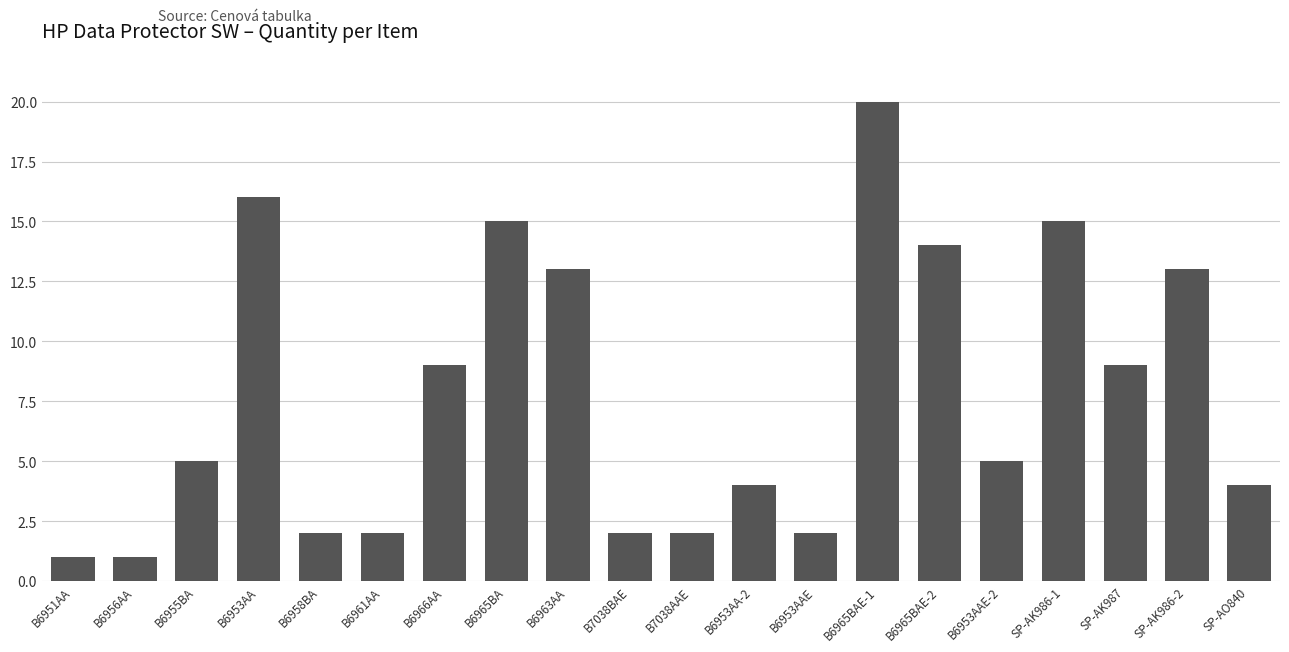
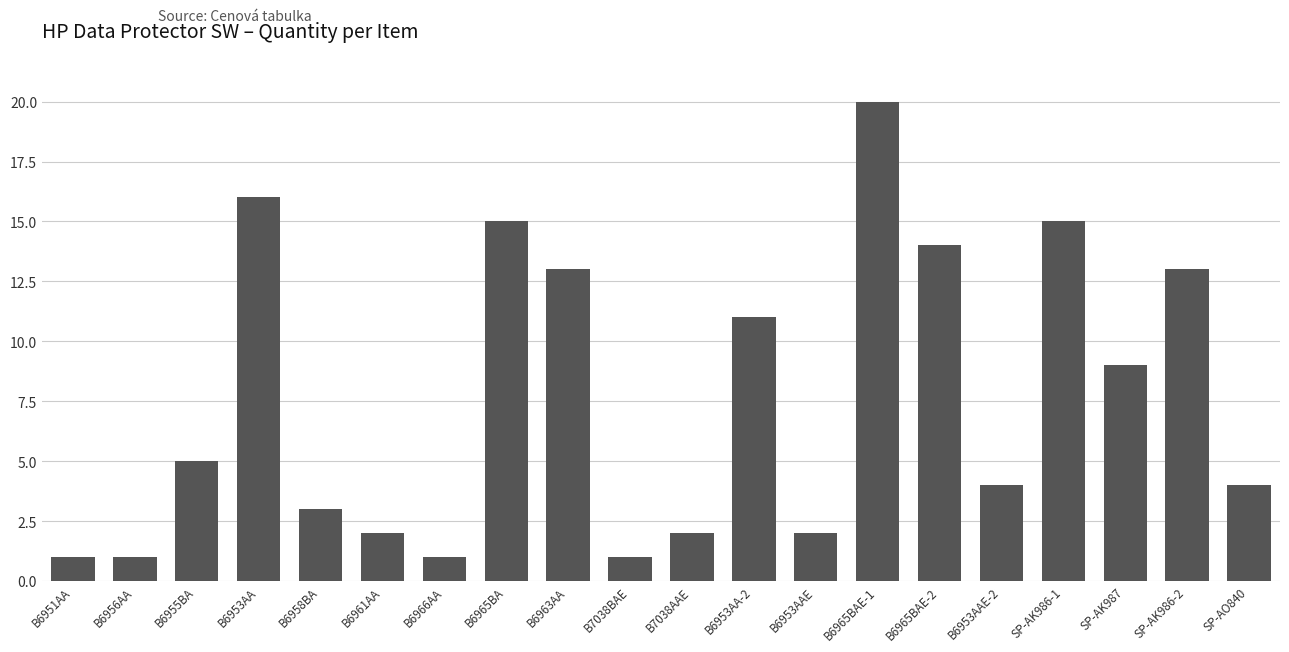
  {
    "B6951AA": 1,
    "B6956AA": 1,
    "B6955BA": 5,
    "B6953AA": 16,
-   "B6958BA": 2,
+   "B6958BA": 3,
    "B6961AA": 2,
-   "B6966AA": 9,
+   "B6966AA": 1,
    "B6965BA": 15,
    "B6963AA": 13,
-   "B7038BAE": 2,
+   "B7038BAE": 1,
    "B7038AAE": 2,
-   "B6953AA-2": 4,
+   "B6953AA-2": 11,
    "B6953AAE": 2,
    "B6965BAE-1": 20,
    "B6965BAE-2": 14,
-   "B6953AAE-2": 5,
+   "B6953AAE-2": 4,
    "SP-AK986-1": 15,
    "SP-AK987": 9,
    "SP-AK986-2": 13,
    "SP-AO840": 4
  }
